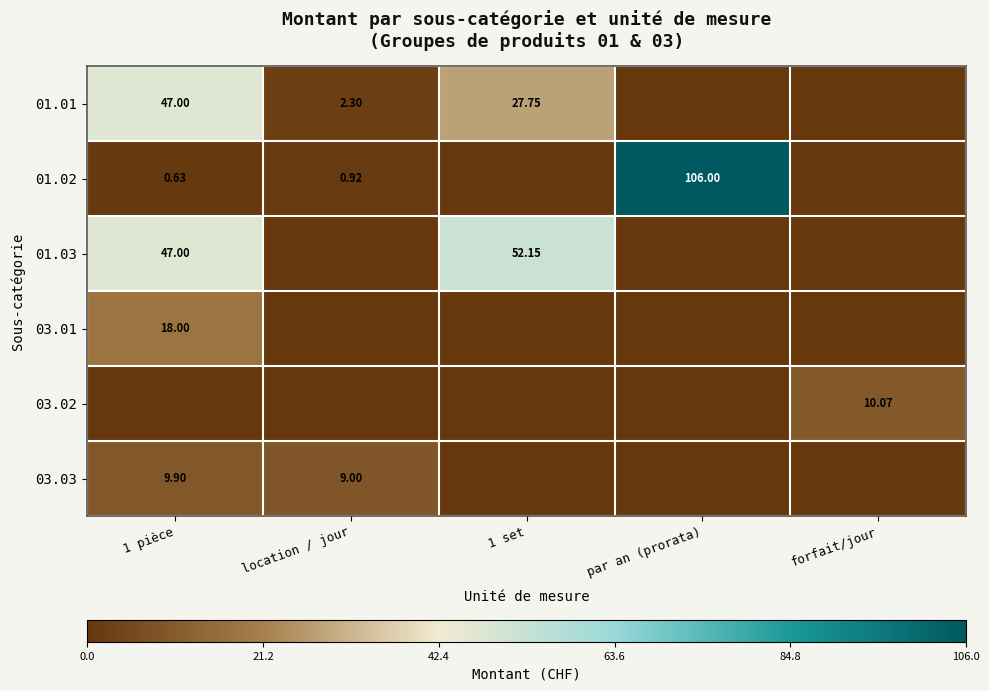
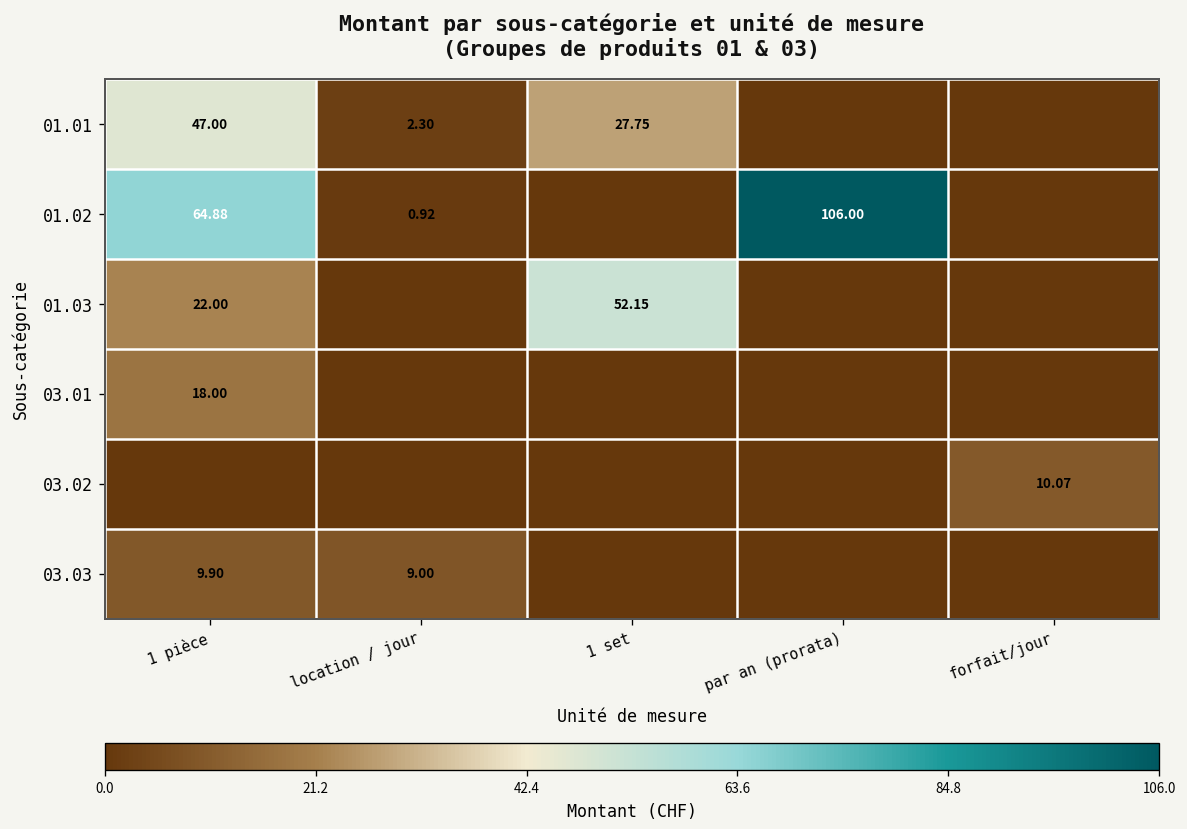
  {
    "01.01": {
      "1 pièce": 47.00,
      "location / jour": 2.30,
      "1 set": 27.75
    },
    "01.02": {
-     "1 pièce": 0.63,
+     "1 pièce": 64.88,
      "location / jour": 0.92,
      "par an (prorata)": 106.00
    },
    "01.03": {
-     "1 pièce": 47.00,
+     "1 pièce": 22.00,
      "1 set": 52.15
    },
    "03.01": {
      "1 pièce": 18.00
    },
    "03.02": {
      "forfait/jour": 10.07
    },
    "03.03": {
      "1 pièce": 9.90,
      "location / jour": 9.00
    }
  }
